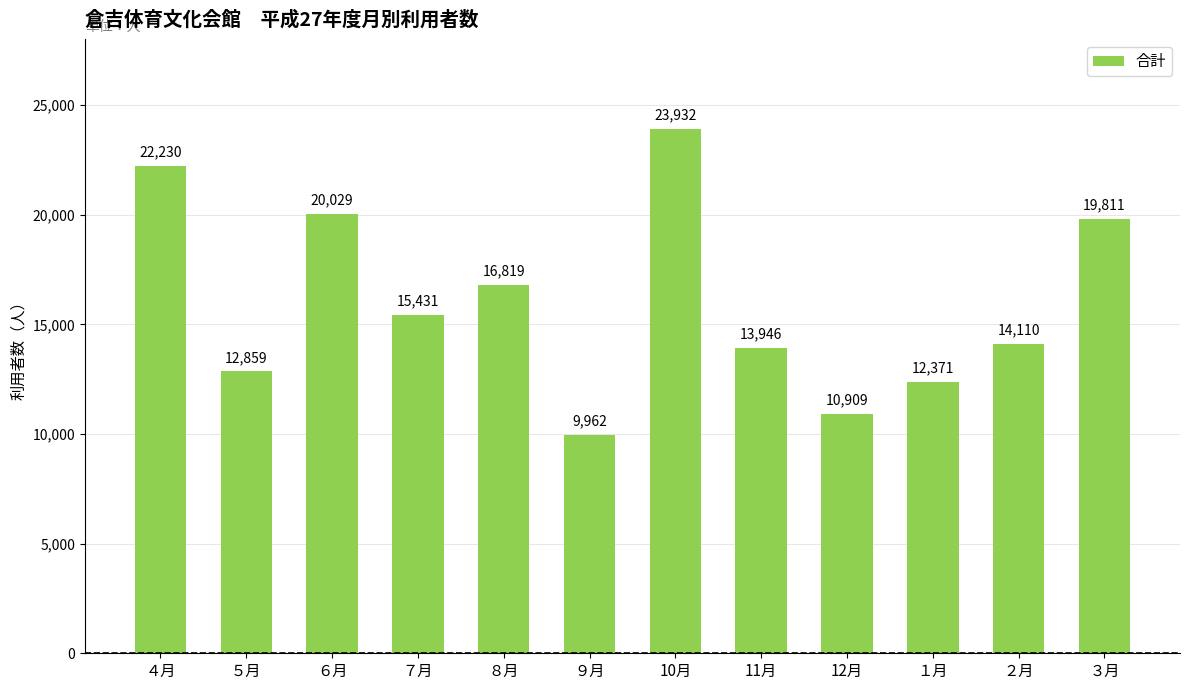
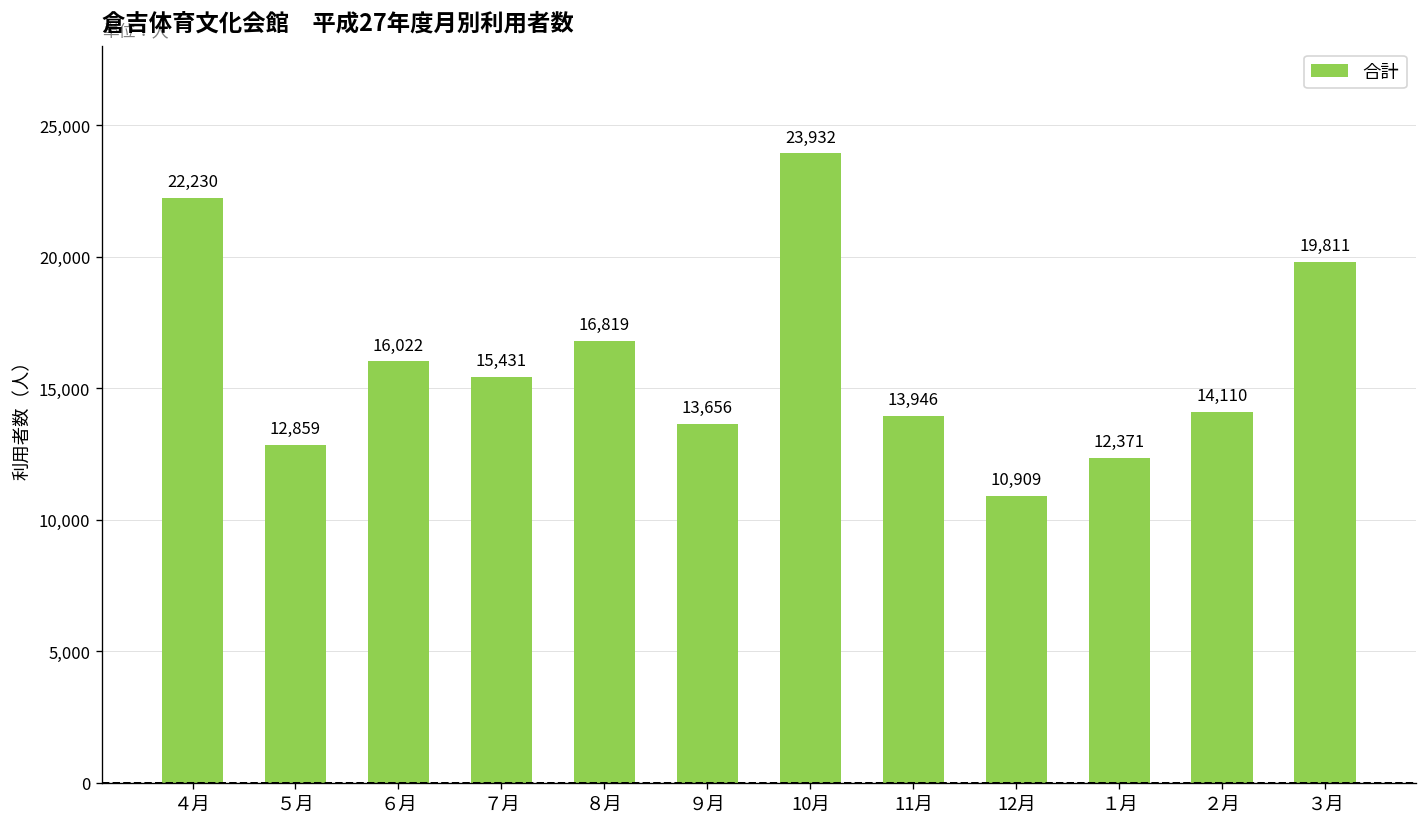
  {
    "４月": "22,230",
    "５月": "12,859",
-   "６月": "20,029",
+   "６月": "16,022",
    "７月": "15,431",
    "８月": "16,819",
-   "９月": "9,962",
+   "９月": "13,656",
    "10月": "23,932",
    "11月": "13,946",
    "12月": "10,909",
    "１月": "12,371",
    "２月": "14,110",
    "３月": "19,811"
  }
